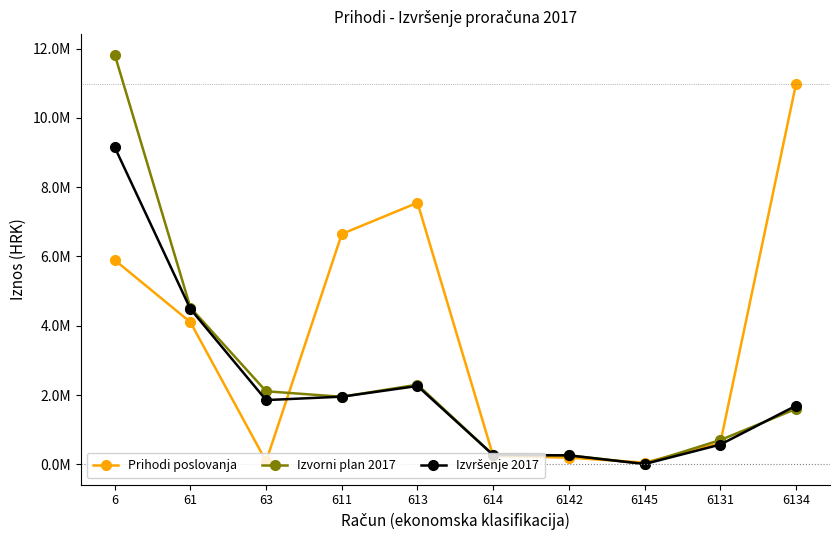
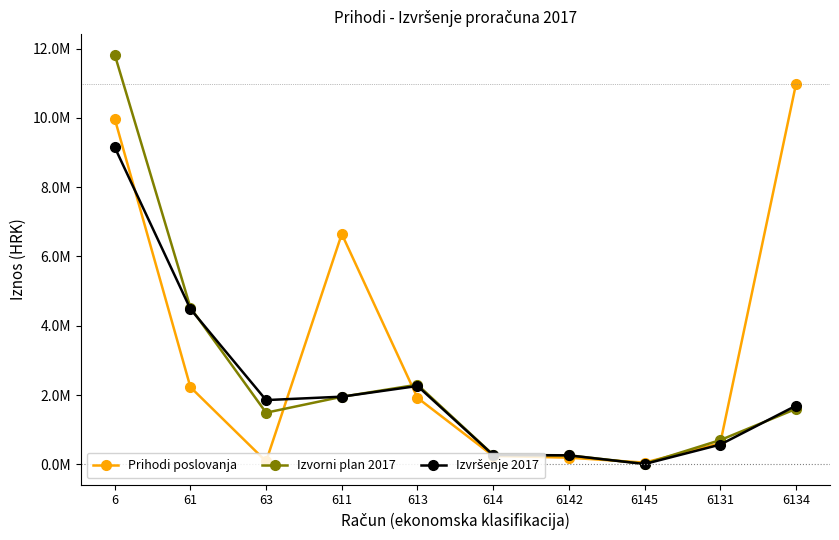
  {
    "Prihodi poslovanja": {
-     "6": 5900000,
-     "61": 4100000,
+     "6": 10000000,
+     "61": 2200000,
      "611": 6600000,
-     "613": 7600000,
+     "613": 1900000,
      "6134": 11000000
    },
    "Izvorni plan 2017": {
      "6": 11800000,
-     "63": 2100000,
+     "63": 1500000,
      "6131": 700000,
      "6134": 1600000
    },
    "Izvršenje 2017": {
      "6": 9200000,
      "63": 1900000,
      "6134": 1700000
    }
  }
